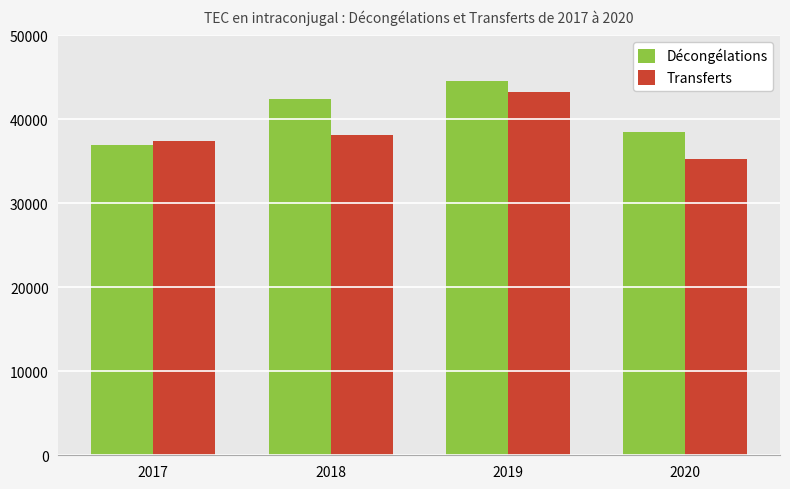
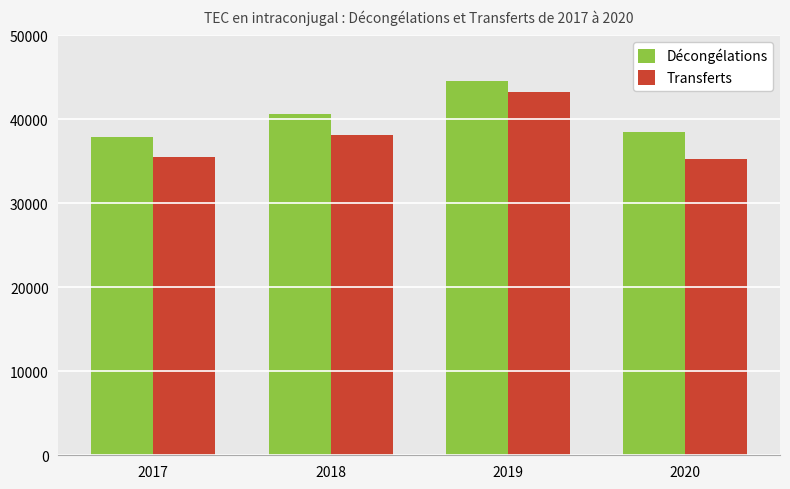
  {
    "Décongélations": {
-     "2017": 37000,
-     "2018": 42000,
+     "2017": 38000,
+     "2018": 41000,
      "2019": 45000,
      "2020": 39000
    },
    "Transferts": {
-     "2017": 37000,
+     "2017": 36000,
      "2018": 38000,
      "2019": 43000,
      "2020": 35000
    }
  }
